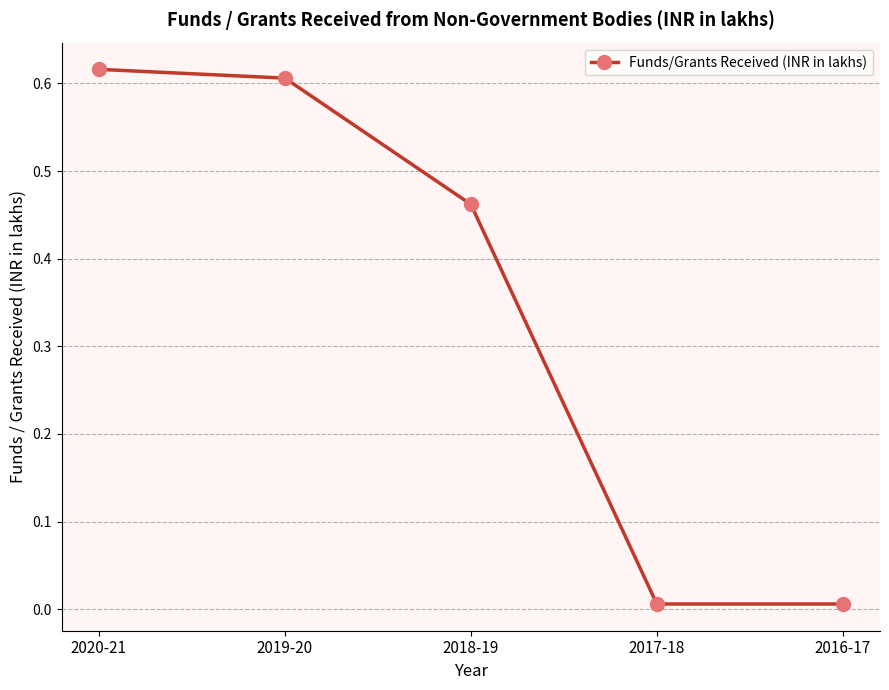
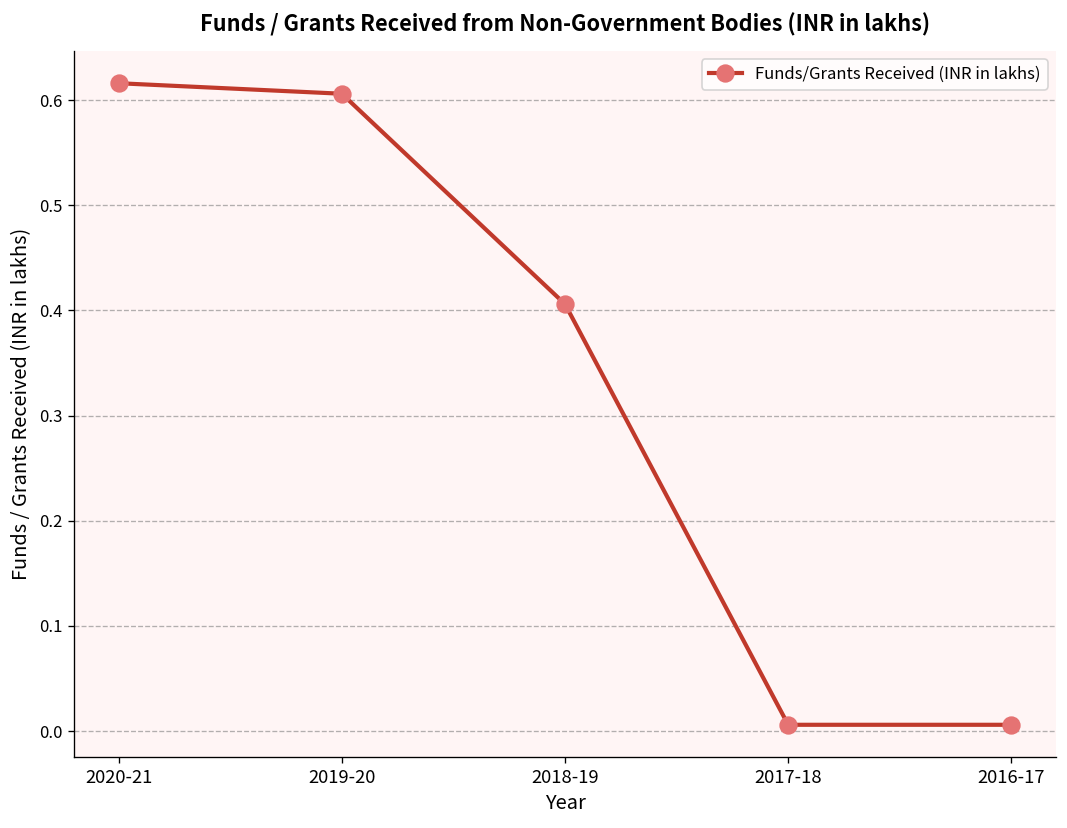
  {
    "2020-21": 0.62,
    "2019-20": 0.61,
-   "2018-19": 0.46,
+   "2018-19": 0.41,
    "2017-18": 0.01,
    "2016-17": 0.01
  }
